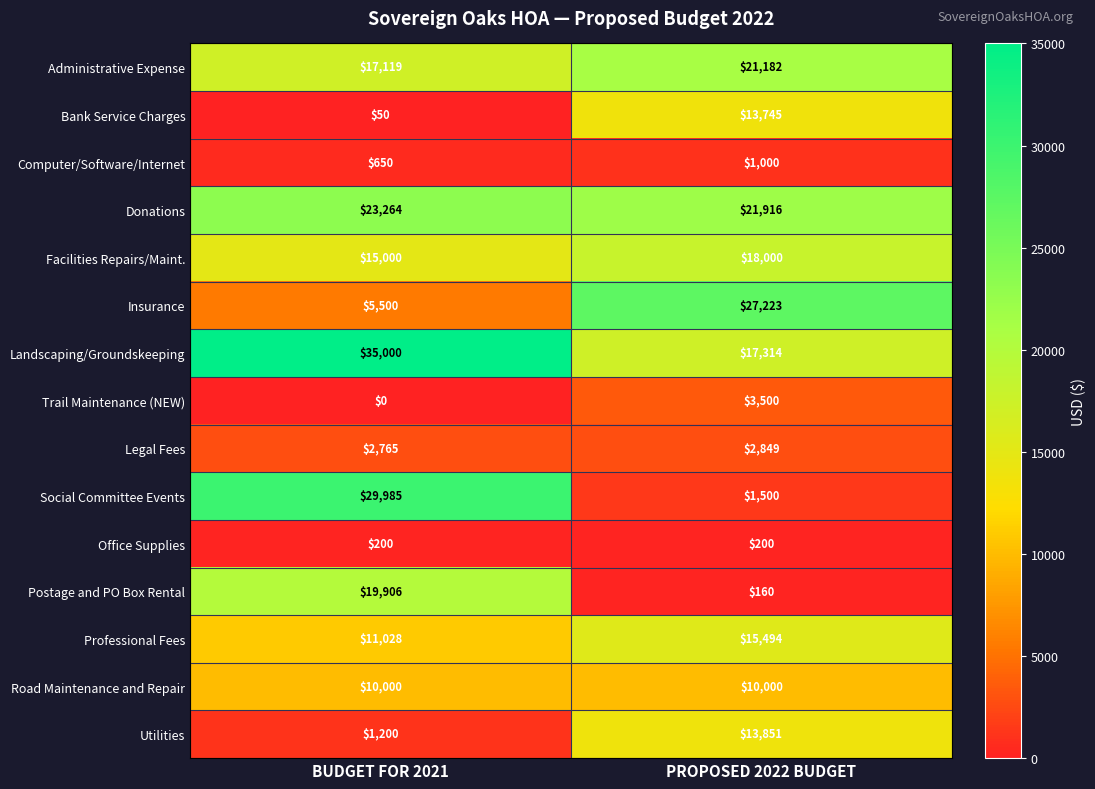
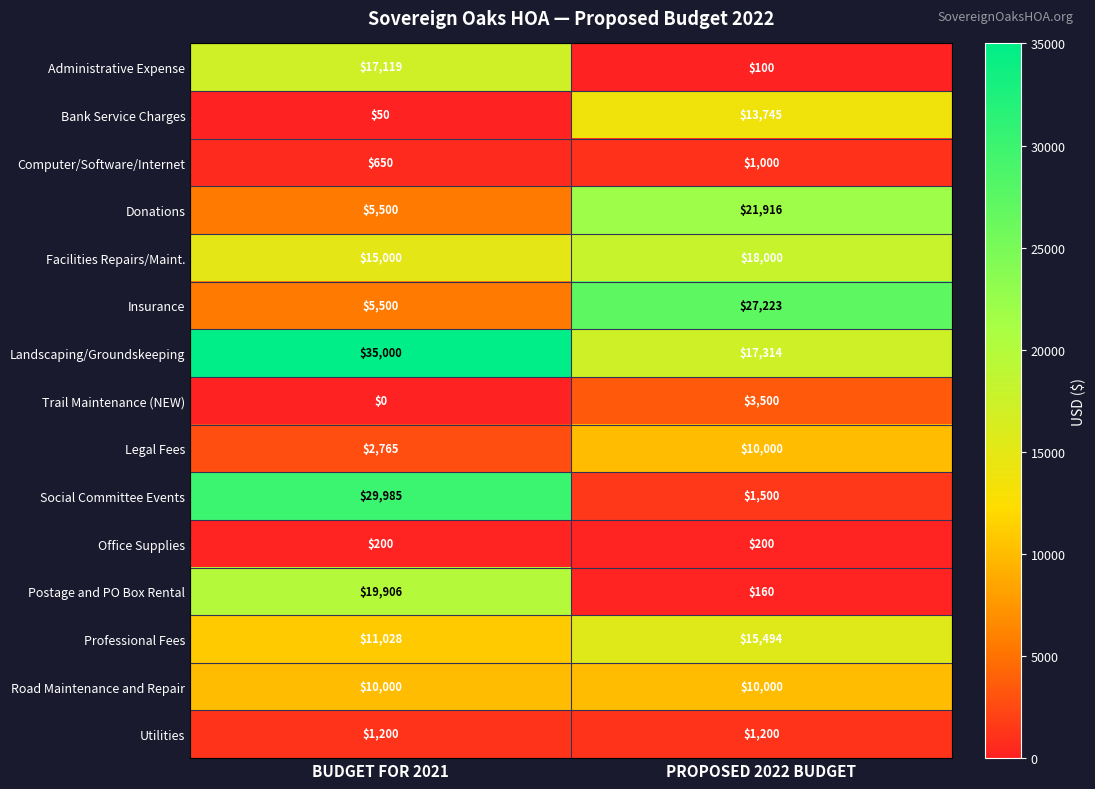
  {
    "Administrative Expense": {
      "BUDGET FOR 2021": "$17,119",
-     "PROPOSED 2022 BUDGET": "$21,182"
+     "PROPOSED 2022 BUDGET": "$100"
    },
    "Bank Service Charges": {
      "BUDGET FOR 2021": "$50",
      "PROPOSED 2022 BUDGET": "$13,745"
    },
    "Computer/Software/Internet": {
      "BUDGET FOR 2021": "$650",
      "PROPOSED 2022 BUDGET": "$1,000"
    },
    "Donations": {
-     "BUDGET FOR 2021": "$23,264",
+     "BUDGET FOR 2021": "$5,500",
      "PROPOSED 2022 BUDGET": "$21,916"
    },
    "Facilities Repairs/Maint.": {
      "BUDGET FOR 2021": "$15,000",
      "PROPOSED 2022 BUDGET": "$18,000"
    },
    "Insurance": {
      "BUDGET FOR 2021": "$5,500",
      "PROPOSED 2022 BUDGET": "$27,223"
    },
    "Landscaping/Groundskeeping": {
      "BUDGET FOR 2021": "$35,000",
      "PROPOSED 2022 BUDGET": "$17,314"
    },
    "Trail Maintenance (NEW)": {
      "BUDGET FOR 2021": "$0",
      "PROPOSED 2022 BUDGET": "$3,500"
    },
    "Legal Fees": {
      "BUDGET FOR 2021": "$2,765",
-     "PROPOSED 2022 BUDGET": "$2,849"
+     "PROPOSED 2022 BUDGET": "$10,000"
    },
    "Social Committee Events": {
      "BUDGET FOR 2021": "$29,985",
      "PROPOSED 2022 BUDGET": "$1,500"
    },
    "Office Supplies": {
      "BUDGET FOR 2021": "$200",
      "PROPOSED 2022 BUDGET": "$200"
    },
    "Postage and PO Box Rental": {
      "BUDGET FOR 2021": "$19,906",
      "PROPOSED 2022 BUDGET": "$160"
    },
    "Professional Fees": {
      "BUDGET FOR 2021": "$11,028",
      "PROPOSED 2022 BUDGET": "$15,494"
    },
    "Road Maintenance and Repair": {
      "BUDGET FOR 2021": "$10,000",
      "PROPOSED 2022 BUDGET": "$10,000"
    },
    "Utilities": {
      "BUDGET FOR 2021": "$1,200",
-     "PROPOSED 2022 BUDGET": "$13,851"
+     "PROPOSED 2022 BUDGET": "$1,200"
    }
  }
